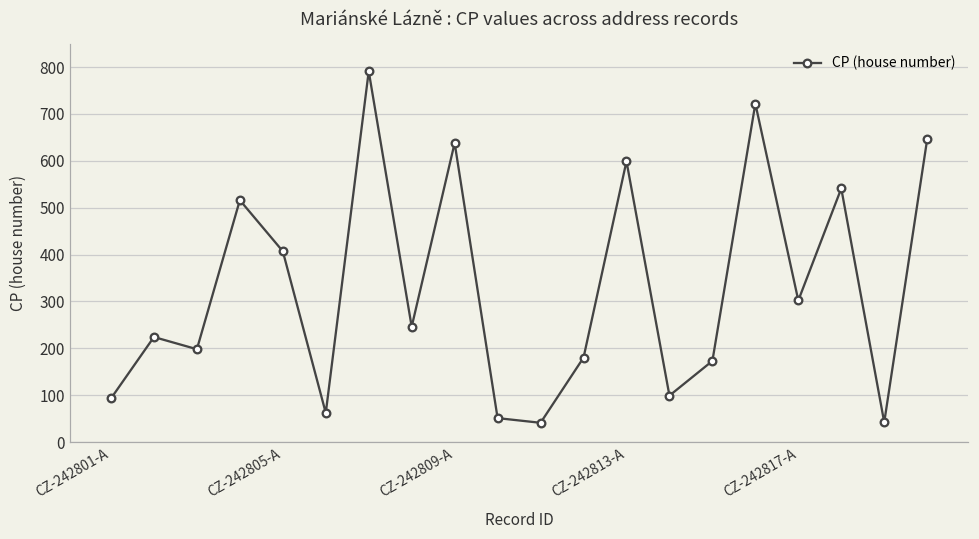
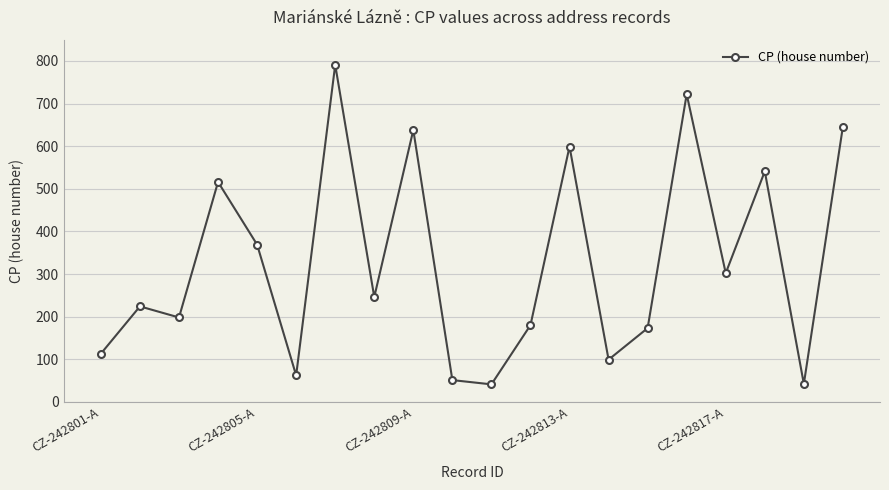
  {
-   "CZ-242801-A": 90,
-   "CZ-242805-A": 410,
+   "CZ-242801-A": 110,
+   "CZ-242805-A": 370,
    "CZ-242809-A": 640,
    "CZ-242813-A": 600,
    "CZ-242817-A": 300
  }
